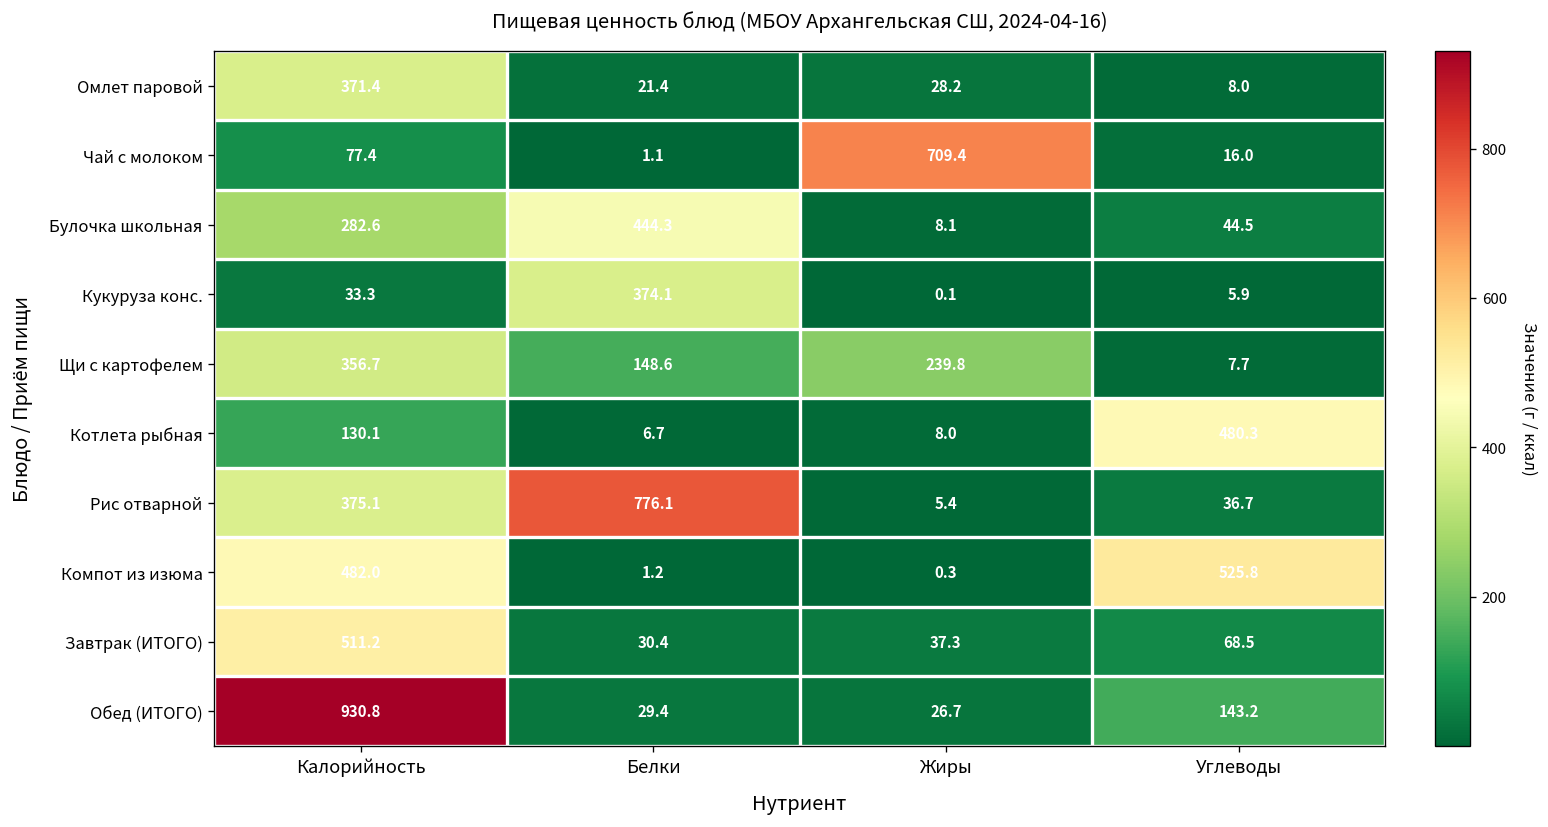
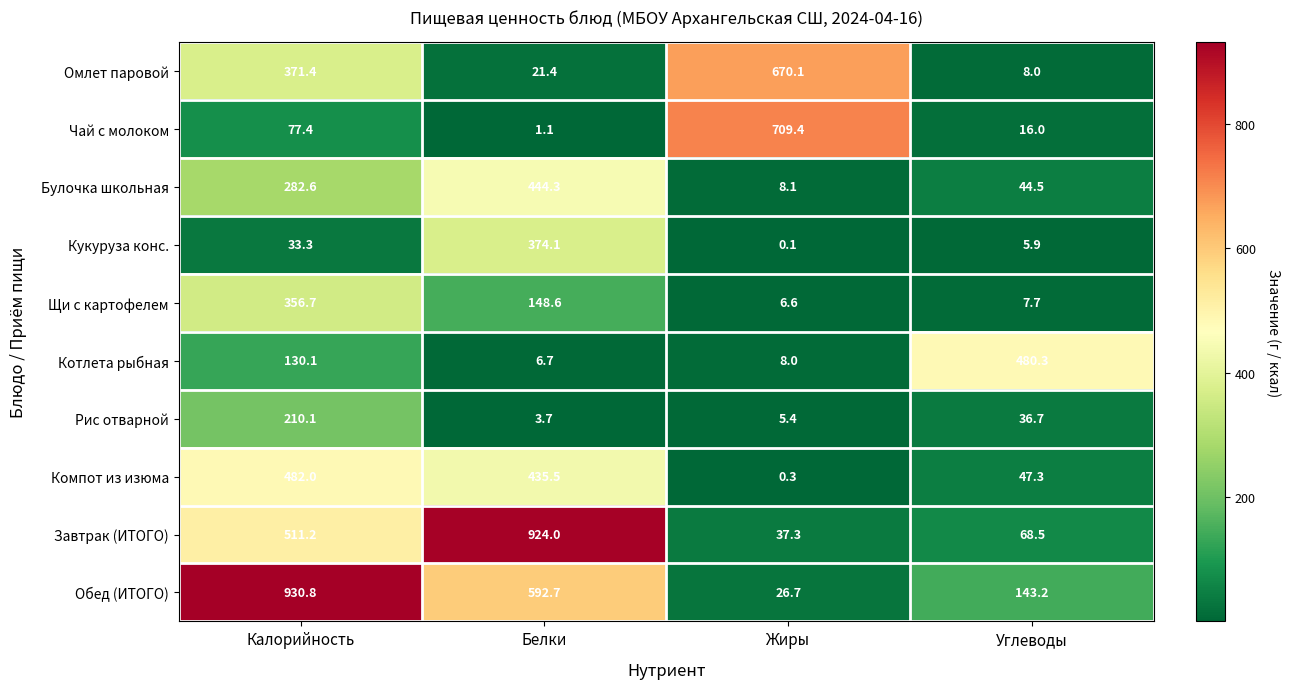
  {
    "Омлет паровой": {
      "Калорийность": 371.4,
      "Белки": 21.4,
-     "Жиры": 28.2,
+     "Жиры": 670.1,
      "Углеводы": 8.0
    },
    "Чай с молоком": {
      "Калорийность": 77.4,
      "Белки": 1.1,
      "Жиры": 709.4,
      "Углеводы": 16.0
    },
    "Булочка школьная": {
      "Калорийность": 282.6,
      "Белки": 444.3,
      "Жиры": 8.1,
      "Углеводы": 44.5
    },
    "Кукуруза конс.": {
      "Калорийность": 33.3,
      "Белки": 374.1,
      "Жиры": 0.1,
      "Углеводы": 5.9
    },
    "Щи с картофелем": {
      "Калорийность": 356.7,
      "Белки": 148.6,
-     "Жиры": 239.8,
+     "Жиры": 6.6,
      "Углеводы": 7.7
    },
    "Котлета рыбная": {
      "Калорийность": 130.1,
      "Белки": 6.7,
      "Жиры": 8.0,
      "Углеводы": 480.3
    },
    "Рис отварной": {
-     "Калорийность": 375.1,
-     "Белки": 776.1,
+     "Калорийность": 210.1,
+     "Белки": 3.7,
      "Жиры": 5.4,
      "Углеводы": 36.7
    },
    "Компот из изюма": {
      "Калорийность": 482.0,
-     "Белки": 1.2,
+     "Белки": 435.5,
      "Жиры": 0.3,
-     "Углеводы": 525.8
+     "Углеводы": 47.3
    },
    "Завтрак (ИТОГО)": {
      "Калорийность": 511.2,
-     "Белки": 30.4,
+     "Белки": 924.0,
      "Жиры": 37.3,
      "Углеводы": 68.5
    },
    "Обед (ИТОГО)": {
      "Калорийность": 930.8,
-     "Белки": 29.4,
+     "Белки": 592.7,
      "Жиры": 26.7,
      "Углеводы": 143.2
    }
  }
